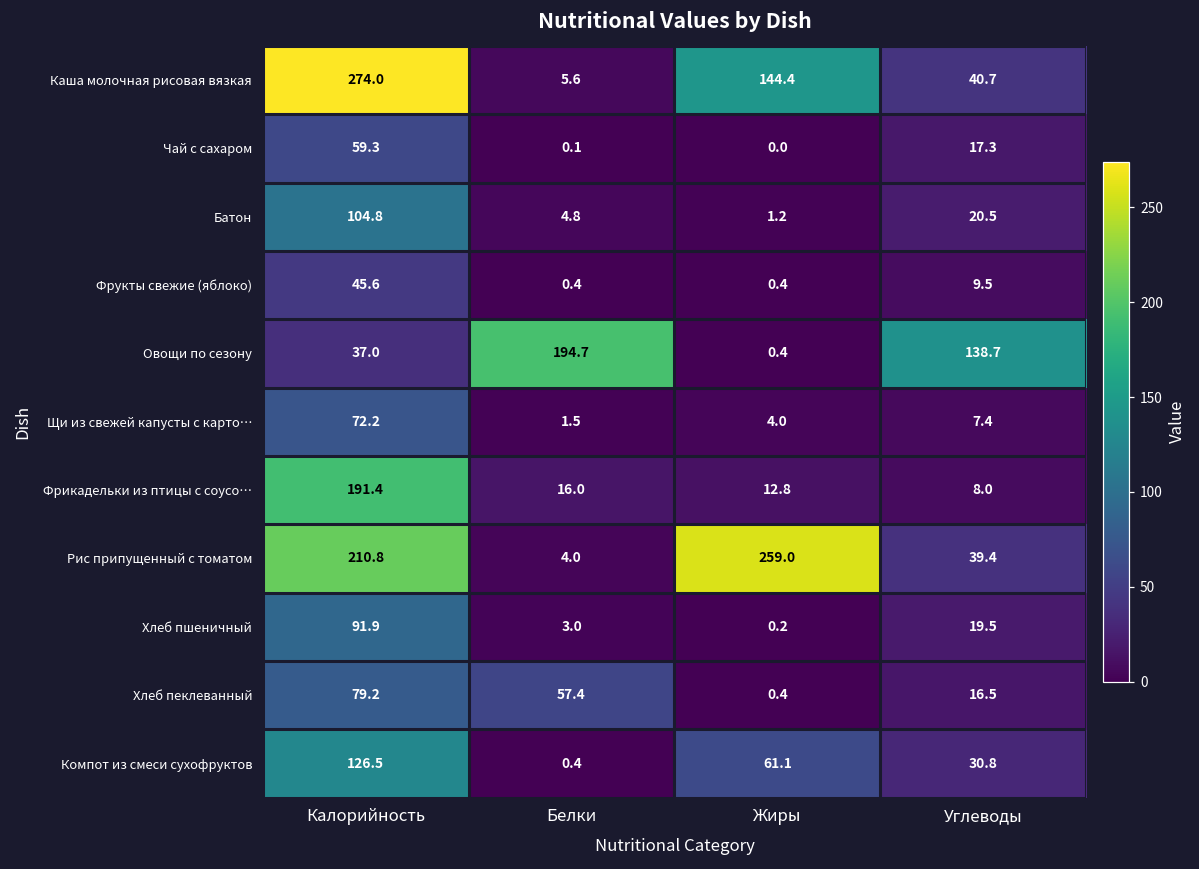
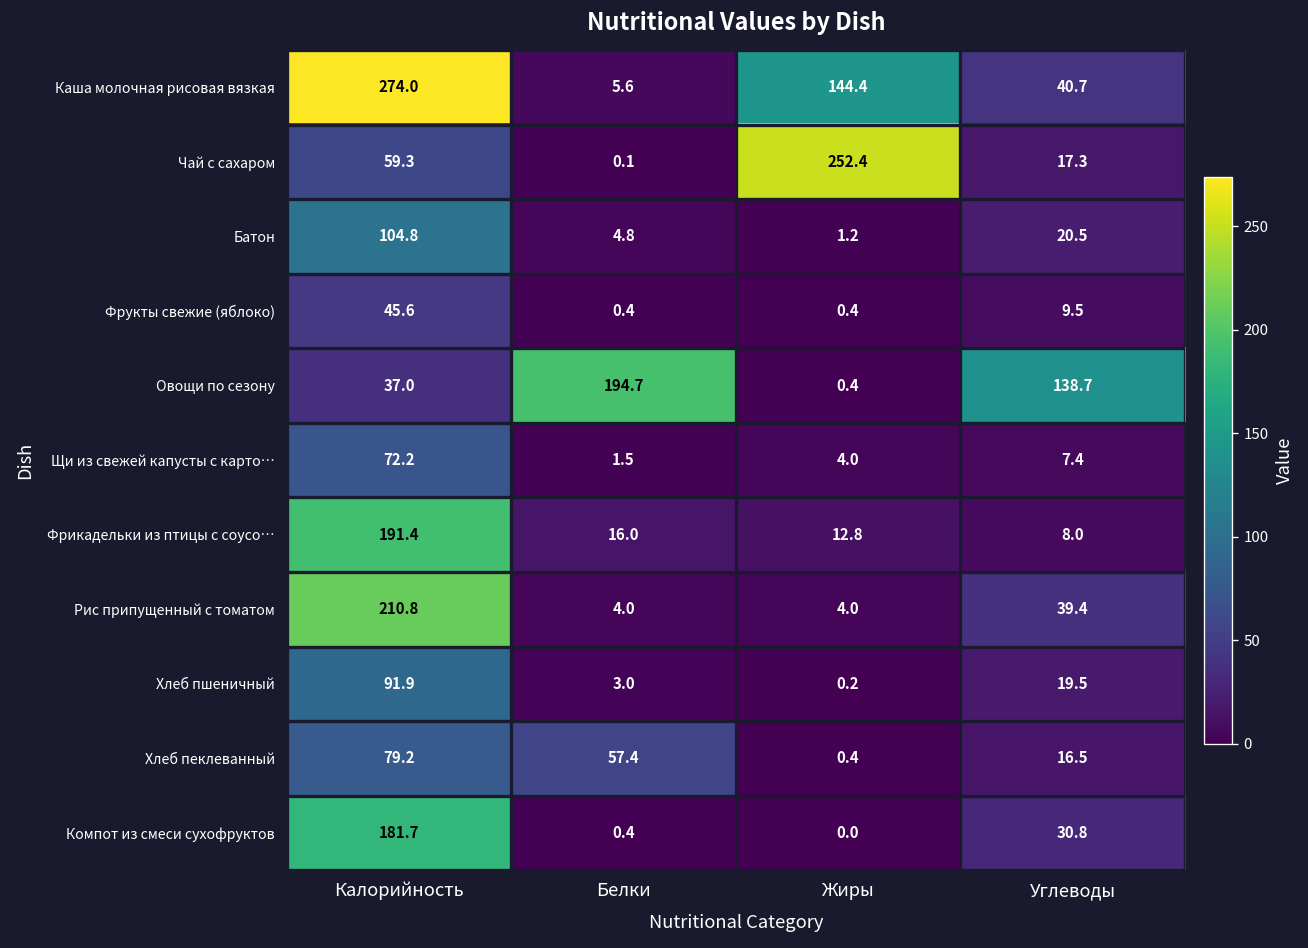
  {
    "Каша молочная рисовая вязкая": {
      "Калорийность": 274.0,
      "Белки": 5.6,
      "Жиры": 144.4,
      "Углеводы": 40.7
    },
    "Чай с сахаром": {
      "Калорийность": 59.3,
      "Белки": 0.1,
-     "Жиры": 0.0,
+     "Жиры": 252.4,
      "Углеводы": 17.3
    },
    "Батон": {
      "Калорийность": 104.8,
      "Белки": 4.8,
      "Жиры": 1.2,
      "Углеводы": 20.5
    },
    "Фрукты свежие (яблоко)": {
      "Калорийность": 45.6,
      "Белки": 0.4,
      "Жиры": 0.4,
      "Углеводы": 9.5
    },
    "Овощи по сезону": {
      "Калорийность": 37.0,
      "Белки": 194.7,
      "Жиры": 0.4,
      "Углеводы": 138.7
    },
    "Щи из свежей капусты с карто…": {
      "Калорийность": 72.2,
      "Белки": 1.5,
      "Жиры": 4.0,
      "Углеводы": 7.4
    },
    "Фрикадельки из птицы с соусо…": {
      "Калорийность": 191.4,
      "Белки": 16.0,
      "Жиры": 12.8,
      "Углеводы": 8.0
    },
    "Рис припущенный с томатом": {
      "Калорийность": 210.8,
      "Белки": 4.0,
-     "Жиры": 259.0,
+     "Жиры": 4.0,
      "Углеводы": 39.4
    },
    "Хлеб пшеничный": {
      "Калорийность": 91.9,
      "Белки": 3.0,
      "Жиры": 0.2,
      "Углеводы": 19.5
    },
    "Хлеб пеклеванный": {
      "Калорийность": 79.2,
      "Белки": 57.4,
      "Жиры": 0.4,
      "Углеводы": 16.5
    },
    "Компот из смеси сухофруктов": {
-     "Калорийность": 126.5,
+     "Калорийность": 181.7,
      "Белки": 0.4,
-     "Жиры": 61.1,
+     "Жиры": 0.0,
      "Углеводы": 30.8
    }
  }
